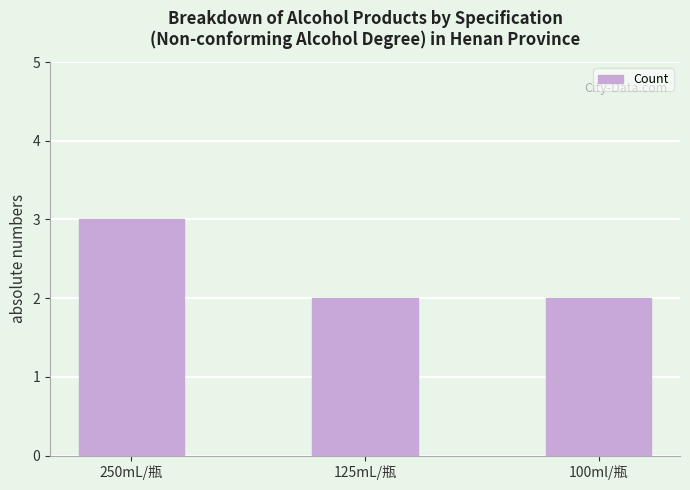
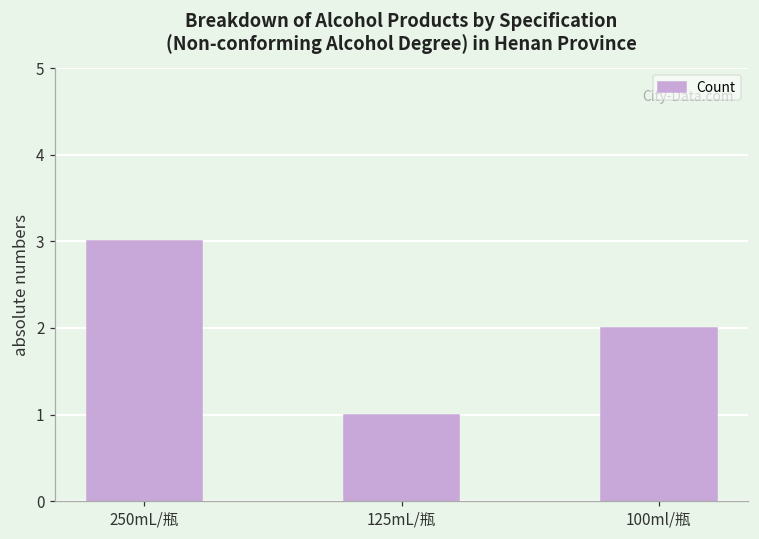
  {
    "250mL/瓶": 3,
-   "125mL/瓶": 2,
+   "125mL/瓶": 1,
    "100ml/瓶": 2
  }
